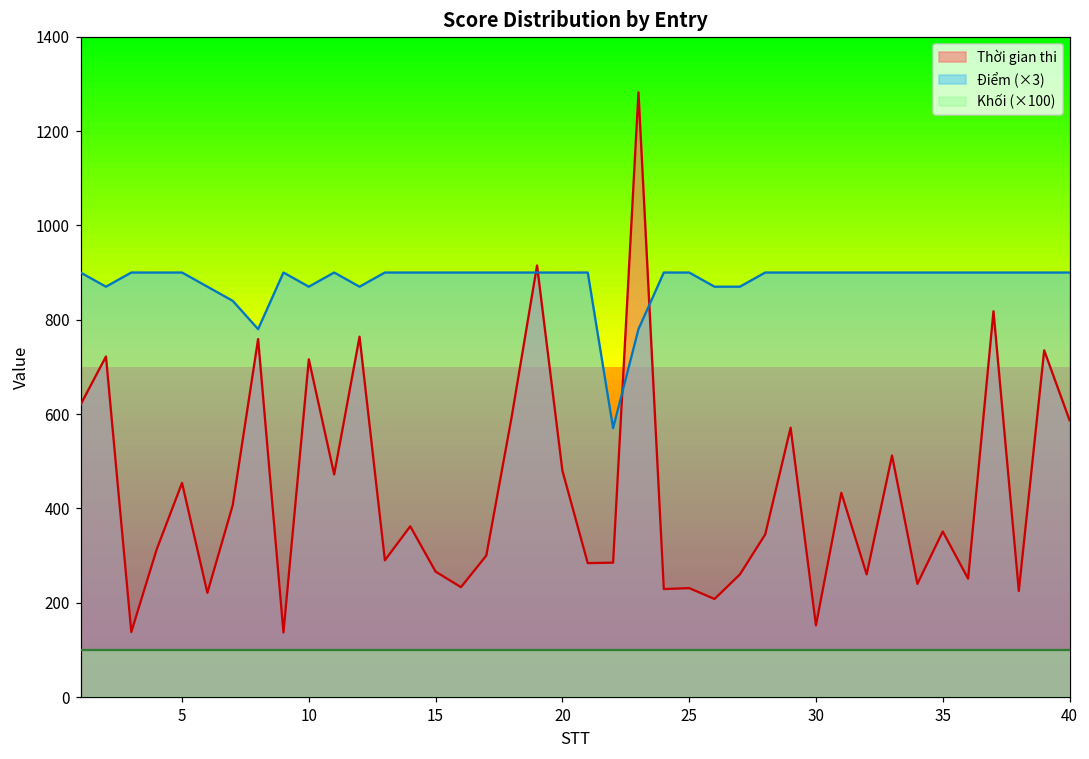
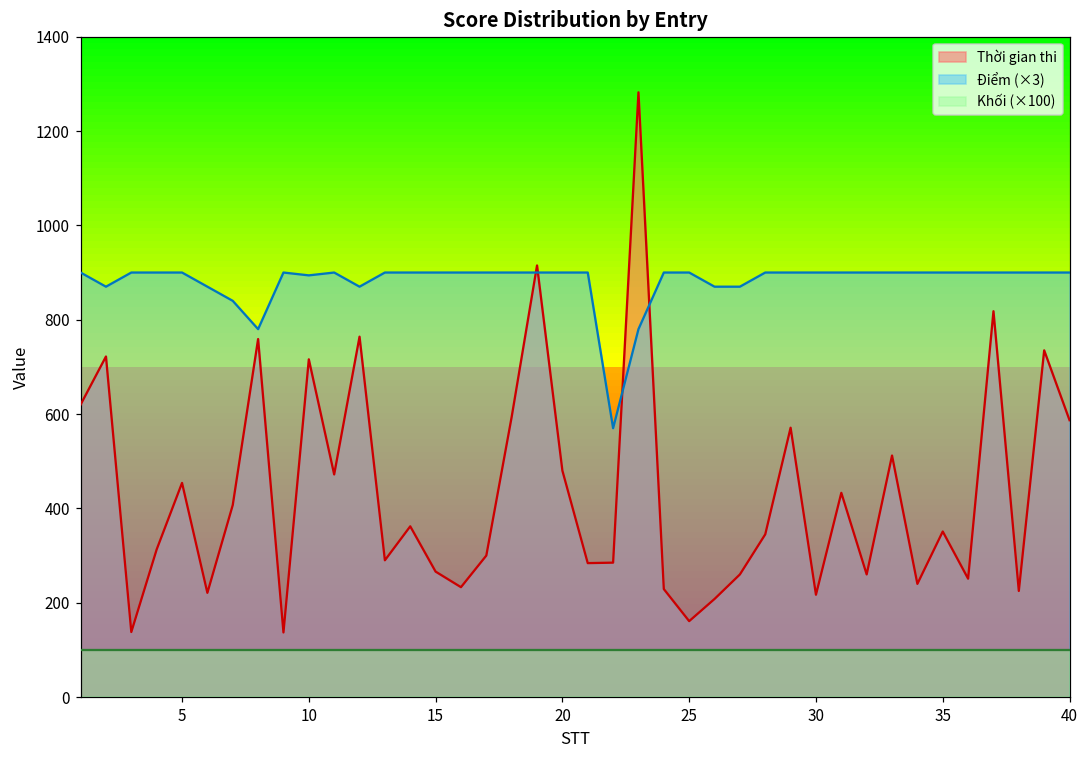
  {
    "Thời gian thi": {
      "5": 450,
      "10": 720,
      "15": 270,
      "20": 480,
-     "25": 230,
-     "30": 150,
+     "25": 160,
+     "30": 220,
      "35": 350,
      "40": 590
    },
    "Điểm (×3)": {
      "5": 900,
-     "10": 870,
+     "10": 890,
      "15": 900,
      "20": 900,
      "25": 900,
      "30": 900,
      "35": 900,
      "40": 900
    },
    "Khối (×100)": {
      "5": 100,
      "10": 100,
      "15": 100,
      "20": 100,
      "25": 100,
      "30": 100,
      "35": 100,
      "40": 100
    }
  }
